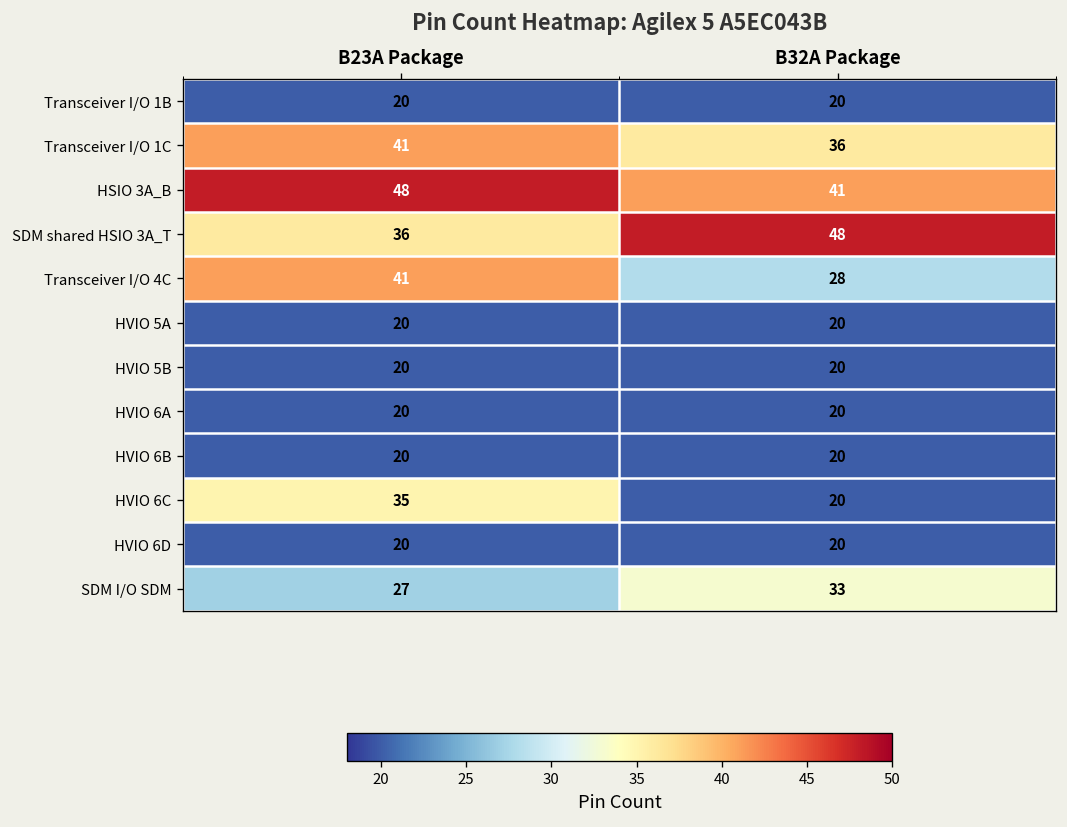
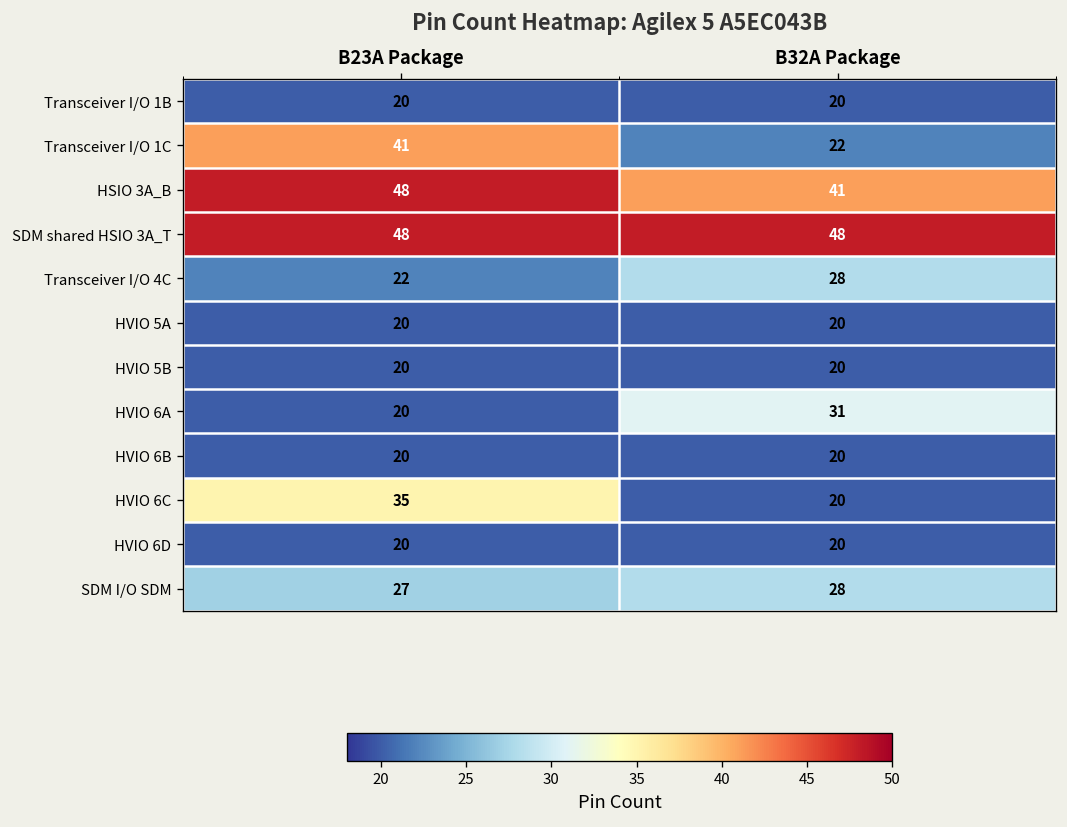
  {
    "Transceiver I/O 1B": {
      "B23A Package": 20,
      "B32A Package": 20
    },
    "Transceiver I/O 1C": {
      "B23A Package": 41,
-     "B32A Package": 36
+     "B32A Package": 22
    },
    "HSIO 3A_B": {
      "B23A Package": 48,
      "B32A Package": 41
    },
    "SDM shared HSIO 3A_T": {
-     "B23A Package": 36,
+     "B23A Package": 48,
      "B32A Package": 48
    },
    "Transceiver I/O 4C": {
-     "B23A Package": 41,
+     "B23A Package": 22,
      "B32A Package": 28
    },
    "HVIO 5A": {
      "B23A Package": 20,
      "B32A Package": 20
    },
    "HVIO 5B": {
      "B23A Package": 20,
      "B32A Package": 20
    },
    "HVIO 6A": {
      "B23A Package": 20,
-     "B32A Package": 20
+     "B32A Package": 31
    },
    "HVIO 6B": {
      "B23A Package": 20,
      "B32A Package": 20
    },
    "HVIO 6C": {
      "B23A Package": 35,
      "B32A Package": 20
    },
    "HVIO 6D": {
      "B23A Package": 20,
      "B32A Package": 20
    },
    "SDM I/O SDM": {
      "B23A Package": 27,
-     "B32A Package": 33
+     "B32A Package": 28
    }
  }
